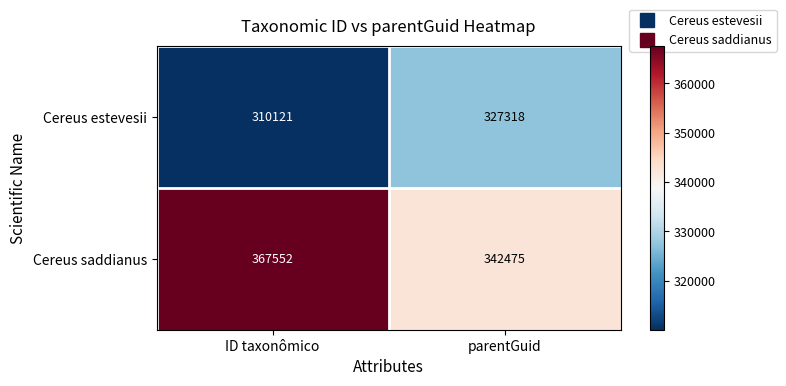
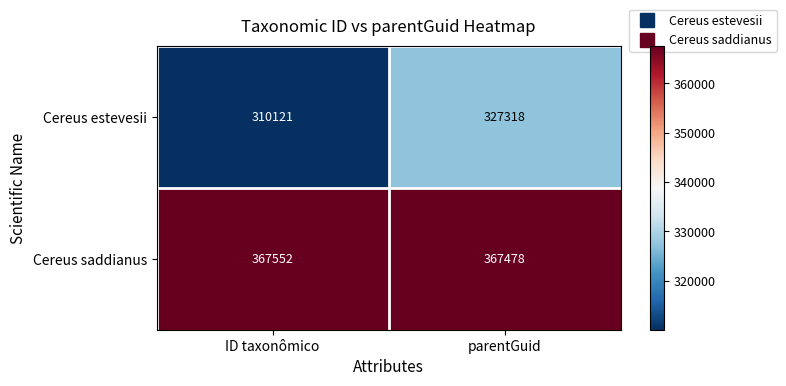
  {
    "Cereus estevesii": {
      "ID taxonômico": 310121,
      "parentGuid": 327318
    },
    "Cereus saddianus": {
      "ID taxonômico": 367552,
-     "parentGuid": 342475
+     "parentGuid": 367478
    }
  }
